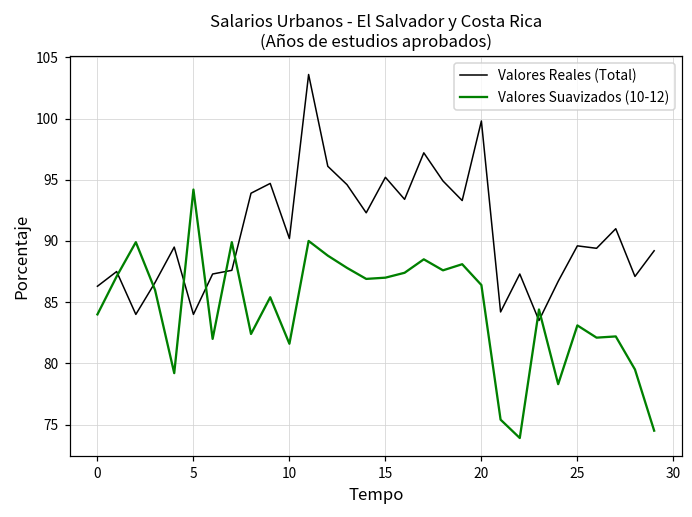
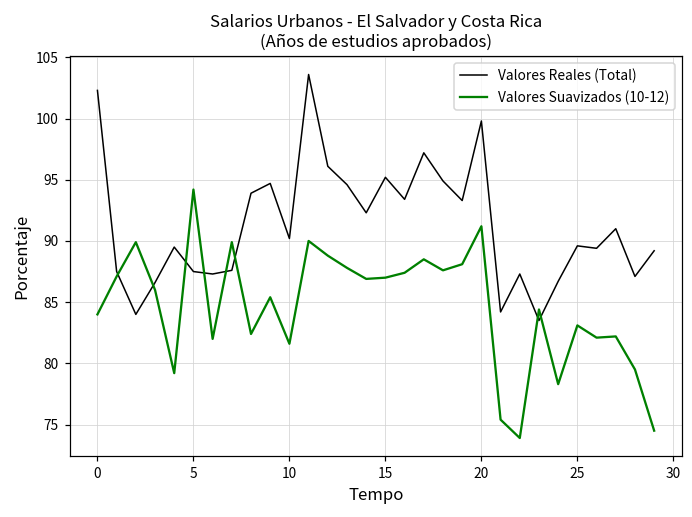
  {
    "Valores Reales (Total)": {
-     "0": 86.3,
-     "5": 84.0,
+     "0": 102.3,
+     "5": 87.5,
      "10": 90.2,
      "15": 95.2,
      "20": 99.8,
      "25": 89.6
    },
    "Valores Suavizados (10-12)": {
      "0": 84.0,
      "5": 94.2,
      "10": 81.6,
      "15": 87.0,
-     "20": 86.4,
+     "20": 91.2,
      "25": 83.1
    }
  }
